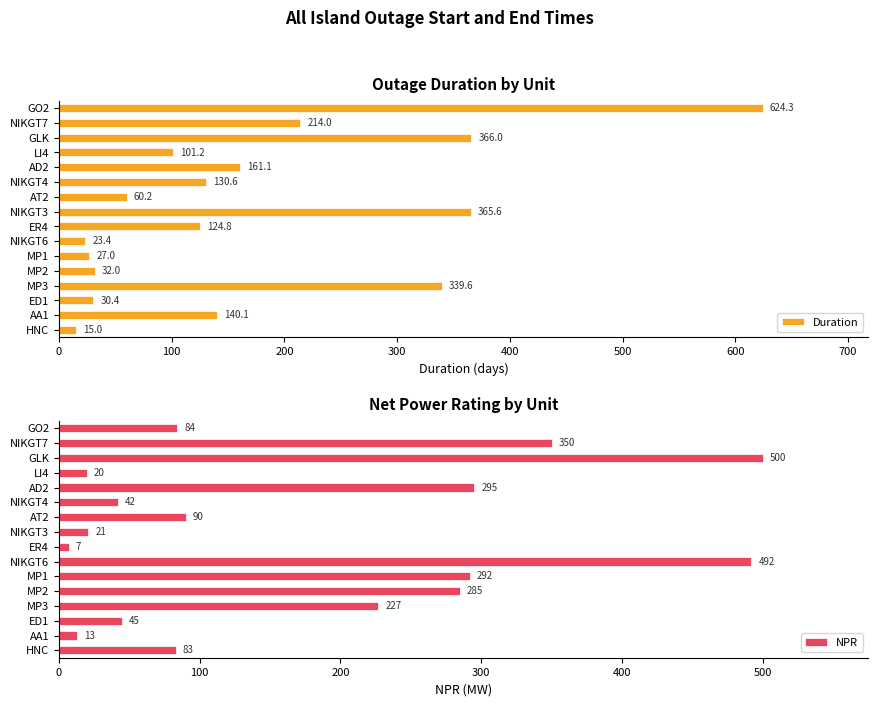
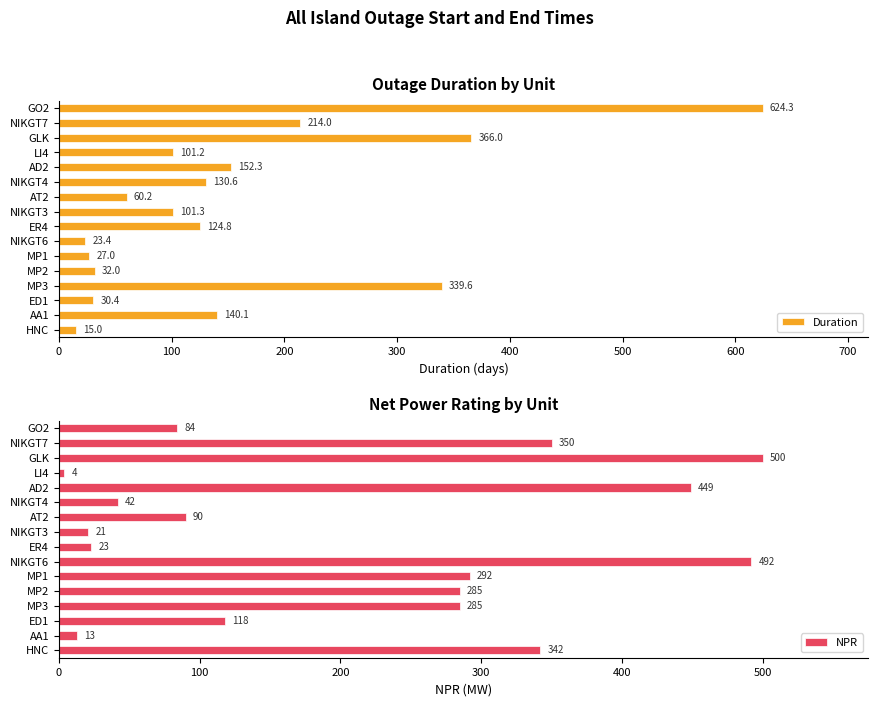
  {
    "Outage Duration by Unit": {
      "GO2": 624.3,
      "NIKGT7": 214.0,
      "GLK": 366.0,
      "LI4": 101.2,
-     "AD2": 161.1,
+     "AD2": 152.3,
      "NIKGT4": 130.6,
      "AT2": 60.2,
-     "NIKGT3": 365.6,
+     "NIKGT3": 101.3,
      "ER4": 124.8,
      "NIKGT6": 23.4,
      "MP1": 27.0,
      "MP2": 32.0,
      "MP3": 339.6,
      "ED1": 30.4,
      "AA1": 140.1,
      "HNC": 15.0
    },
    "Net Power Rating by Unit": {
      "GO2": 84,
      "NIKGT7": 350,
      "GLK": 500,
-     "LI4": 20,
-     "AD2": 295,
+     "LI4": 4,
+     "AD2": 449,
      "NIKGT4": 42,
      "AT2": 90,
      "NIKGT3": 21,
-     "ER4": 7,
+     "ER4": 23,
      "NIKGT6": 492,
      "MP1": 292,
      "MP2": 285,
-     "MP3": 227,
-     "ED1": 45,
+     "MP3": 285,
+     "ED1": 118,
      "AA1": 13,
-     "HNC": 83
+     "HNC": 342
    }
  }
